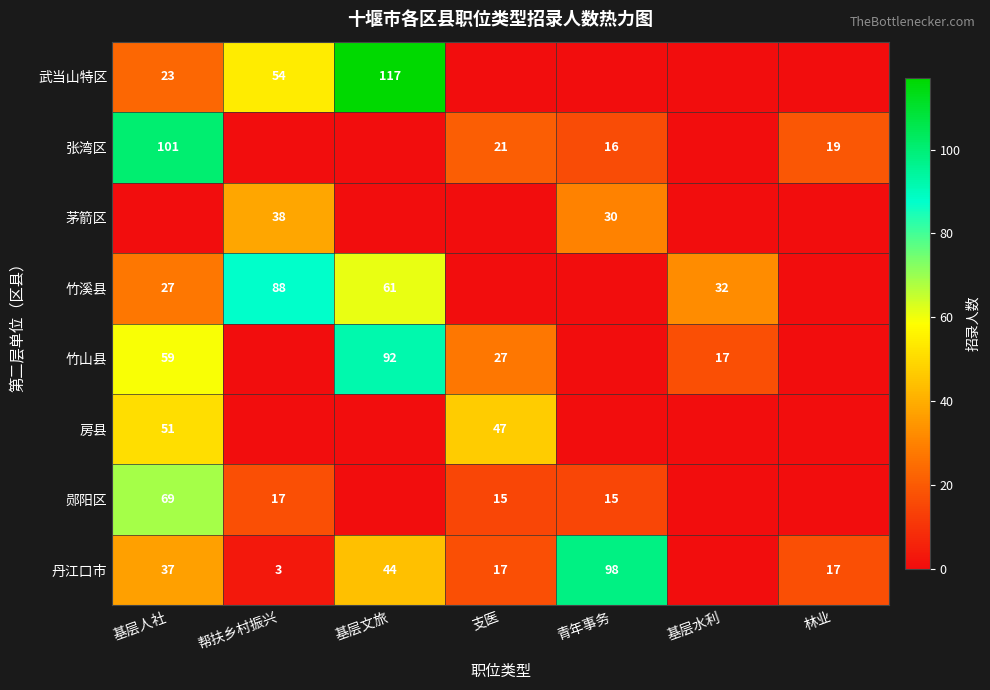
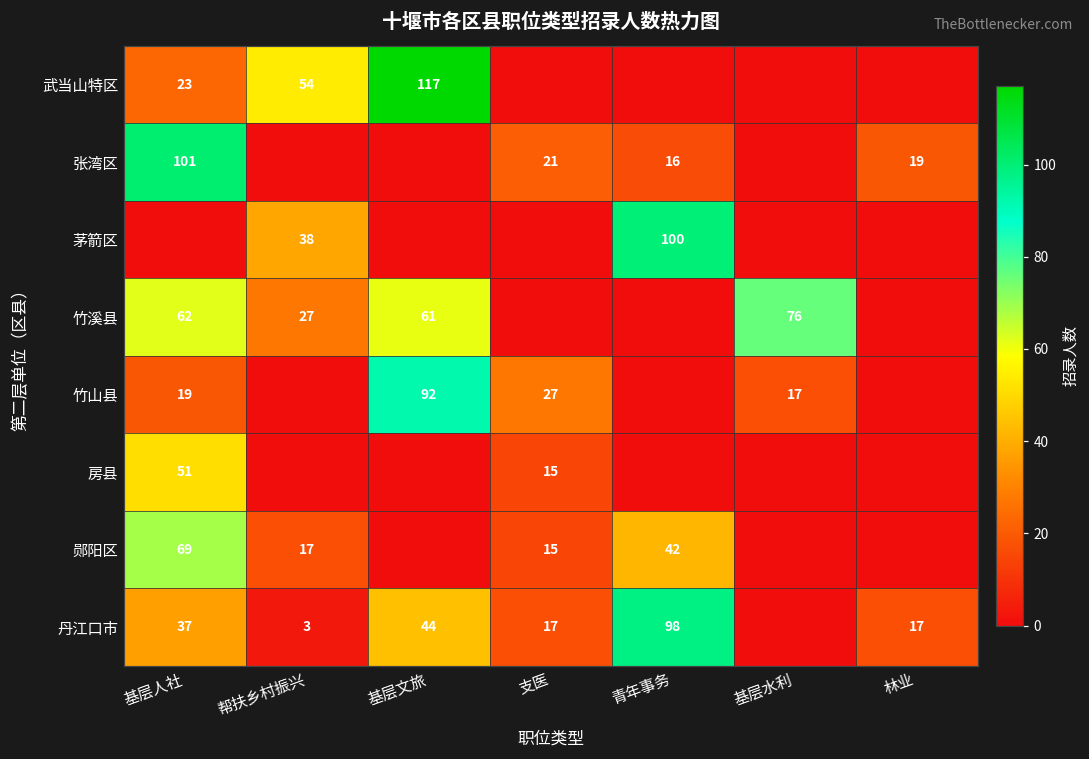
  {
    "武当山特区": {
      "基层人社": 23,
      "帮扶乡村振兴": 54,
      "基层文旅": 117
    },
    "张湾区": {
      "基层人社": 101,
      "支医": 21,
      "青年事务": 16,
      "林业": 19
    },
    "茅箭区": {
      "帮扶乡村振兴": 38,
-     "青年事务": 30
+     "青年事务": 100
    },
    "竹溪县": {
-     "基层人社": 27,
-     "帮扶乡村振兴": 88,
+     "基层人社": 62,
+     "帮扶乡村振兴": 27,
      "基层文旅": 61,
-     "基层水利": 32
+     "基层水利": 76
    },
    "竹山县": {
-     "基层人社": 59,
+     "基层人社": 19,
      "基层文旅": 92,
      "支医": 27,
      "基层水利": 17
    },
    "房县": {
      "基层人社": 51,
-     "支医": 47
+     "支医": 15
    },
    "郧阳区": {
      "基层人社": 69,
      "帮扶乡村振兴": 17,
      "支医": 15,
-     "青年事务": 15
+     "青年事务": 42
    },
    "丹江口市": {
      "基层人社": 37,
      "帮扶乡村振兴": 3,
      "基层文旅": 44,
      "支医": 17,
      "青年事务": 98,
      "林业": 17
    }
  }
